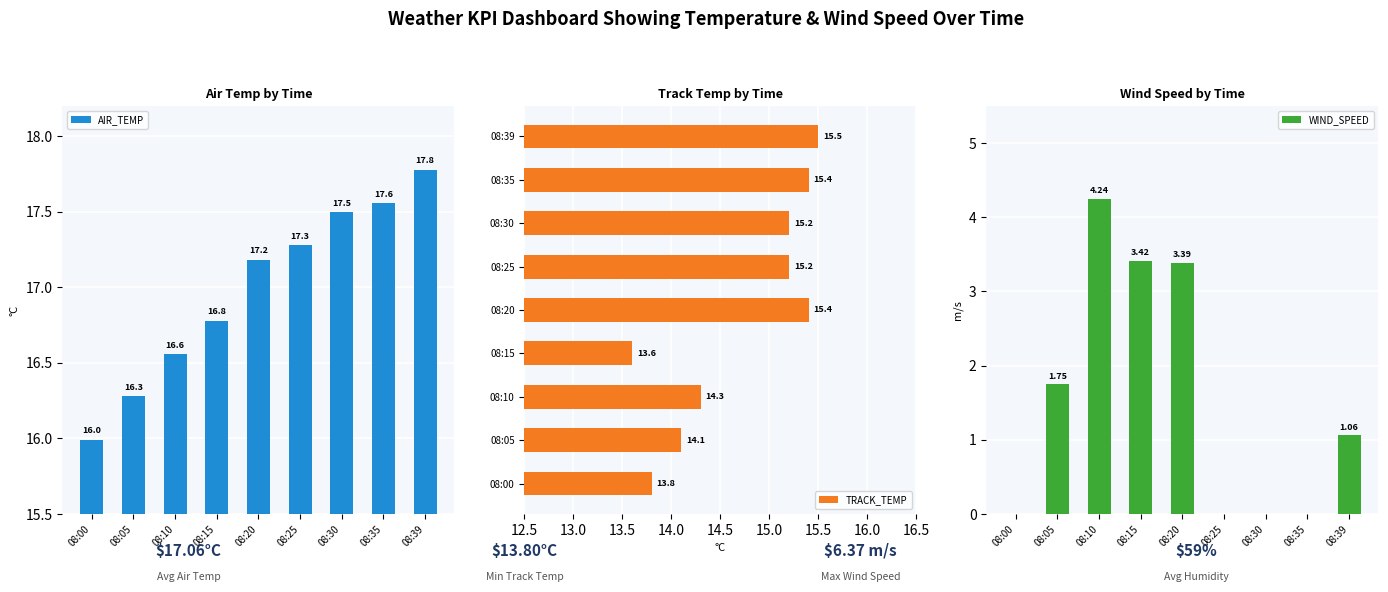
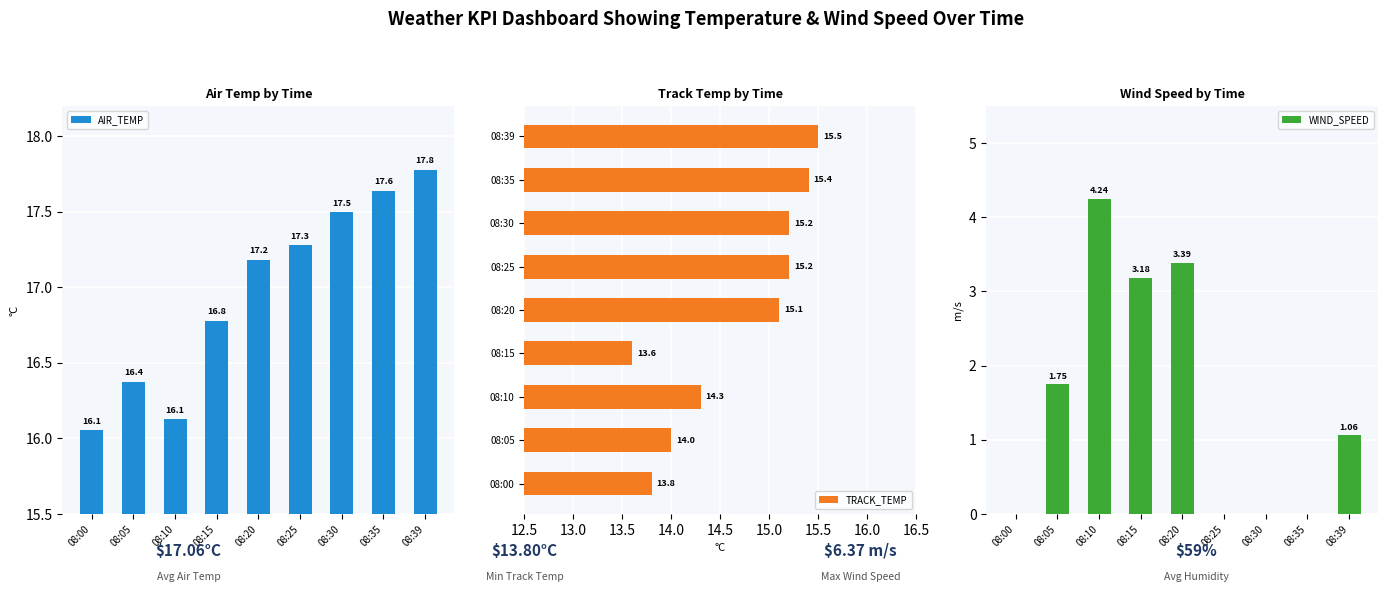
  {
    "Air Temp by Time": {
-     "08:00": 16.0,
-     "08:05": 16.3,
-     "08:10": 16.6,
+     "08:00": 16.1,
+     "08:05": 16.4,
+     "08:10": 16.1,
      "08:15": 16.8,
      "08:20": 17.2,
      "08:25": 17.3,
      "08:30": 17.5,
-     "08:35": 17.56,
+     "08:35": 17.64,
      "08:39": 17.8
    },
    "Track Temp by Time": {
      "08:39": 15.5,
      "08:35": 15.4,
      "08:30": 15.2,
      "08:25": 15.2,
-     "08:20": 15.4,
+     "08:20": 15.1,
      "08:15": 13.6,
      "08:10": 14.3,
-     "08:05": 14.1,
+     "08:05": 14.0,
      "08:00": 13.8
    },
    "Wind Speed by Time": {
      "08:05": 1.75,
      "08:10": 4.24,
-     "08:15": 3.42,
+     "08:15": 3.18,
      "08:20": 3.39,
      "08:39": 1.06
    }
  }
